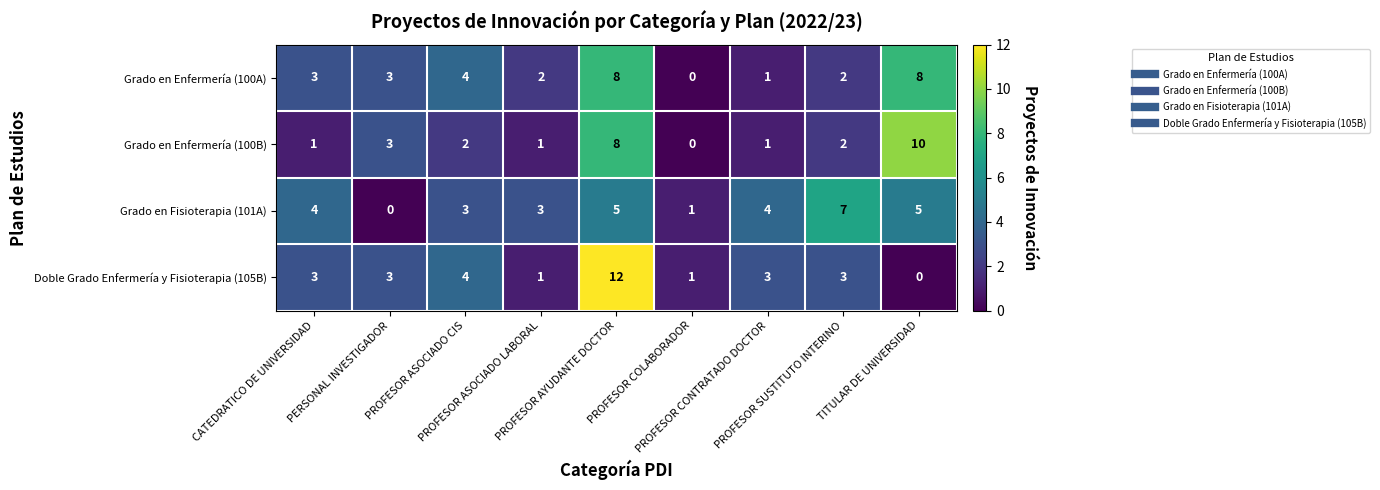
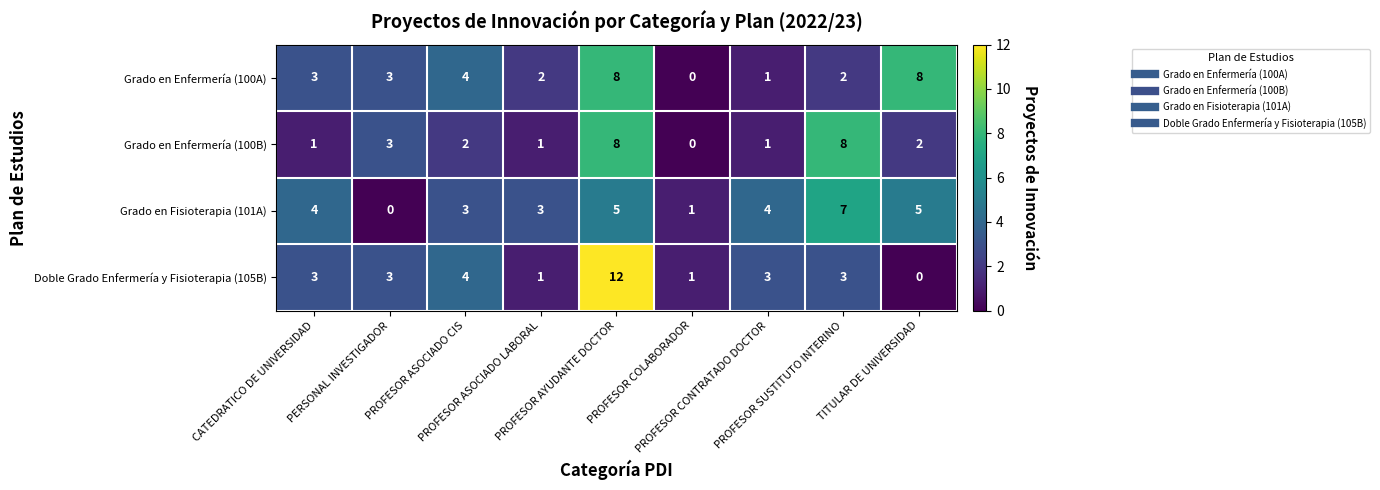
  {
    "Grado en Enfermería (100A)": {
      "CATEDRATICO DE UNIVERSIDAD": 3,
      "PERSONAL INVESTIGADOR": 3,
      "PROFESOR ASOCIADO CIS": 4,
      "PROFESOR ASOCIADO LABORAL": 2,
      "PROFESOR AYUDANTE DOCTOR": 8,
      "PROFESOR COLABORADOR": 0,
      "PROFESOR CONTRATADO DOCTOR": 1,
      "PROFESOR SUSTITUTO INTERINO": 2,
      "TITULAR DE UNIVERSIDAD": 8
    },
    "Grado en Enfermería (100B)": {
      "CATEDRATICO DE UNIVERSIDAD": 1,
      "PERSONAL INVESTIGADOR": 3,
      "PROFESOR ASOCIADO CIS": 2,
      "PROFESOR ASOCIADO LABORAL": 1,
      "PROFESOR AYUDANTE DOCTOR": 8,
      "PROFESOR COLABORADOR": 0,
      "PROFESOR CONTRATADO DOCTOR": 1,
-     "PROFESOR SUSTITUTO INTERINO": 2,
-     "TITULAR DE UNIVERSIDAD": 10
+     "PROFESOR SUSTITUTO INTERINO": 8,
+     "TITULAR DE UNIVERSIDAD": 2
    },
    "Grado en Fisioterapia (101A)": {
      "CATEDRATICO DE UNIVERSIDAD": 4,
      "PERSONAL INVESTIGADOR": 0,
      "PROFESOR ASOCIADO CIS": 3,
      "PROFESOR ASOCIADO LABORAL": 3,
      "PROFESOR AYUDANTE DOCTOR": 5,
      "PROFESOR COLABORADOR": 1,
      "PROFESOR CONTRATADO DOCTOR": 4,
      "PROFESOR SUSTITUTO INTERINO": 7,
      "TITULAR DE UNIVERSIDAD": 5
    },
    "Doble Grado Enfermería y Fisioterapia (105B)": {
      "CATEDRATICO DE UNIVERSIDAD": 3,
      "PERSONAL INVESTIGADOR": 3,
      "PROFESOR ASOCIADO CIS": 4,
      "PROFESOR ASOCIADO LABORAL": 1,
      "PROFESOR AYUDANTE DOCTOR": 12,
      "PROFESOR COLABORADOR": 1,
      "PROFESOR CONTRATADO DOCTOR": 3,
      "PROFESOR SUSTITUTO INTERINO": 3,
      "TITULAR DE UNIVERSIDAD": 0
    }
  }
